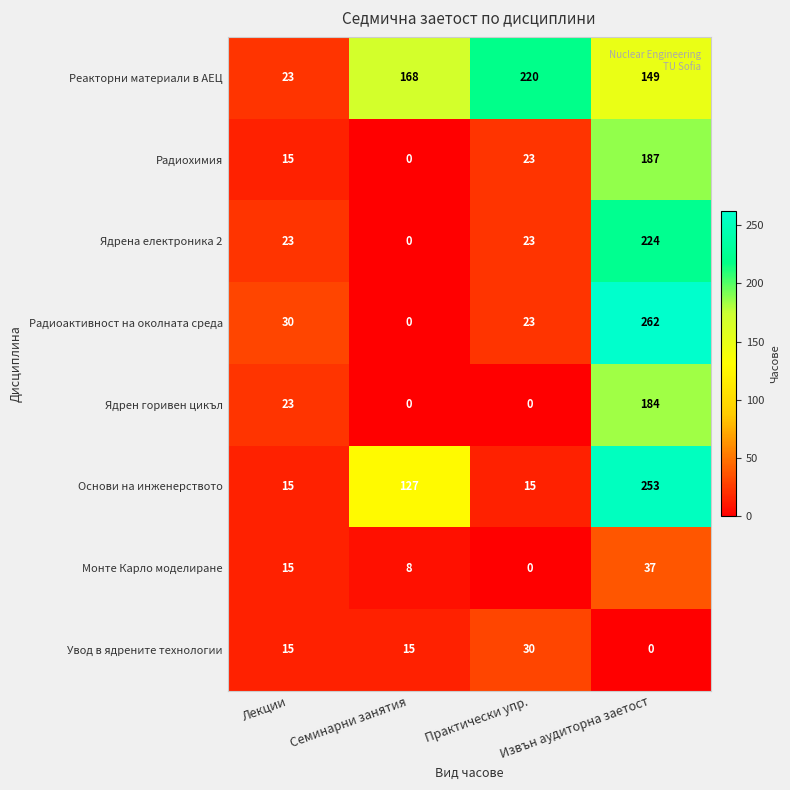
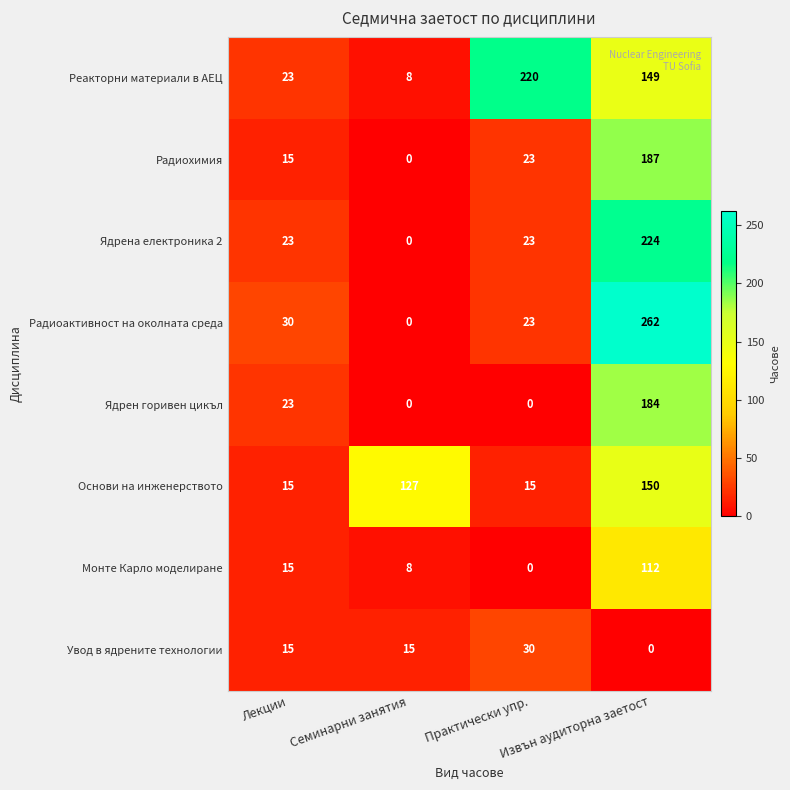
  {
    "Реакторни материали в АЕЦ": {
      "Лекции": 23,
-     "Семинарни занятия": 168,
+     "Семинарни занятия": 8,
      "Практически упр.": 220
    },
    "Радиохимия": {
      "Лекции": 15,
      "Семинарни занятия": 0,
      "Практически упр.": 23,
      "Извън аудиторна заетост": 187
    },
    "Ядрена електроника 2": {
      "Лекции": 23,
      "Семинарни занятия": 0,
      "Практически упр.": 23,
      "Извън аудиторна заетост": 224
    },
    "Радиоактивност на околната среда": {
      "Лекции": 30,
      "Семинарни занятия": 0,
      "Практически упр.": 23,
      "Извън аудиторна заетост": 262
    },
    "Ядрен горивен цикъл": {
      "Лекции": 23,
      "Семинарни занятия": 0,
      "Практически упр.": 0,
      "Извън аудиторна заетост": 184
    },
    "Основи на инженерството": {
      "Лекции": 15,
      "Семинарни занятия": 127,
      "Практически упр.": 15,
-     "Извън аудиторна заетост": 253
+     "Извън аудиторна заетост": 150
    },
    "Монте Карло моделиране": {
      "Лекции": 15,
      "Семинарни занятия": 8,
      "Практически упр.": 0,
-     "Извън аудиторна заетост": 37
+     "Извън аудиторна заетост": 112
    },
    "Увод в ядрените технологии": {
      "Лекции": 15,
      "Семинарни занятия": 15,
      "Практически упр.": 30,
      "Извън аудиторна заетост": 0
    }
  }
